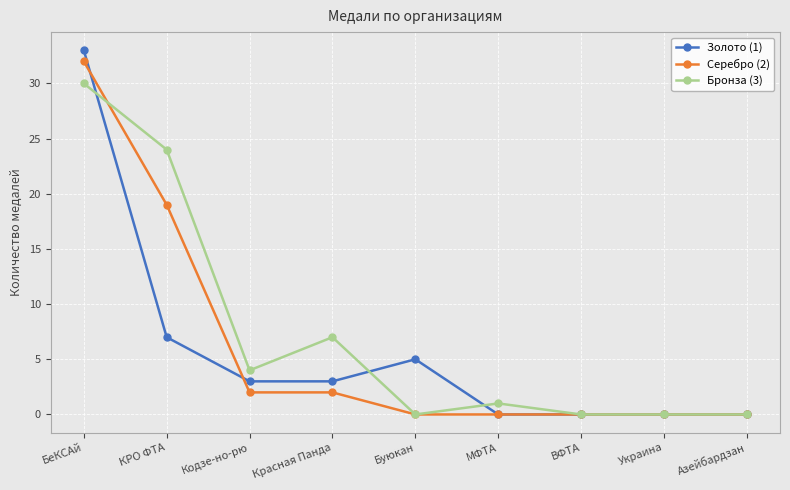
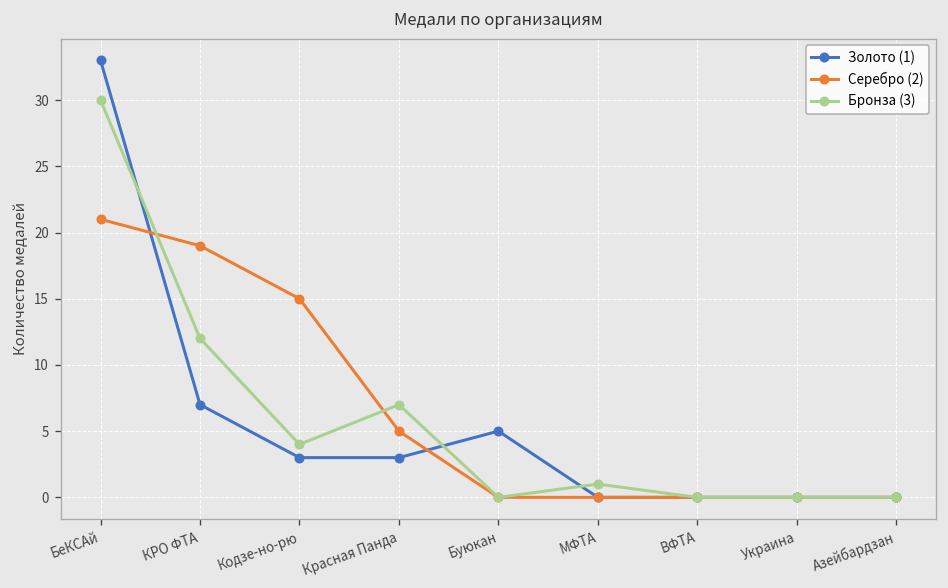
  {
    "Золото (1)": {
      "БеКСАй": 33,
      "КРО ФТА": 7,
      "Кодзе-но-рю": 3,
      "Красная Панда": 3,
      "Буюкан": 5
    },
    "Серебро (2)": {
-     "БеКСАй": 32,
+     "БеКСАй": 21,
      "КРО ФТА": 19,
-     "Кодзе-но-рю": 2,
-     "Красная Панда": 2
+     "Кодзе-но-рю": 15,
+     "Красная Панда": 5
    },
    "Бронза (3)": {
      "БеКСАй": 30,
-     "КРО ФТА": 24,
+     "КРО ФТА": 12,
      "Кодзе-но-рю": 4,
      "Красная Панда": 7,
      "МФТА": 1
    }
  }
